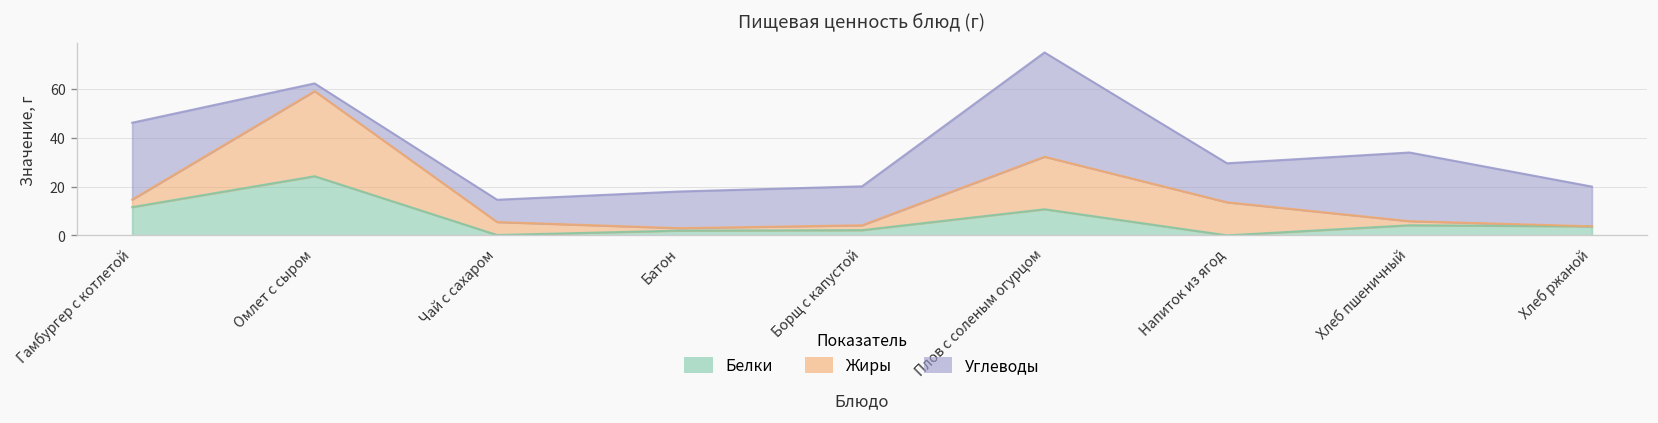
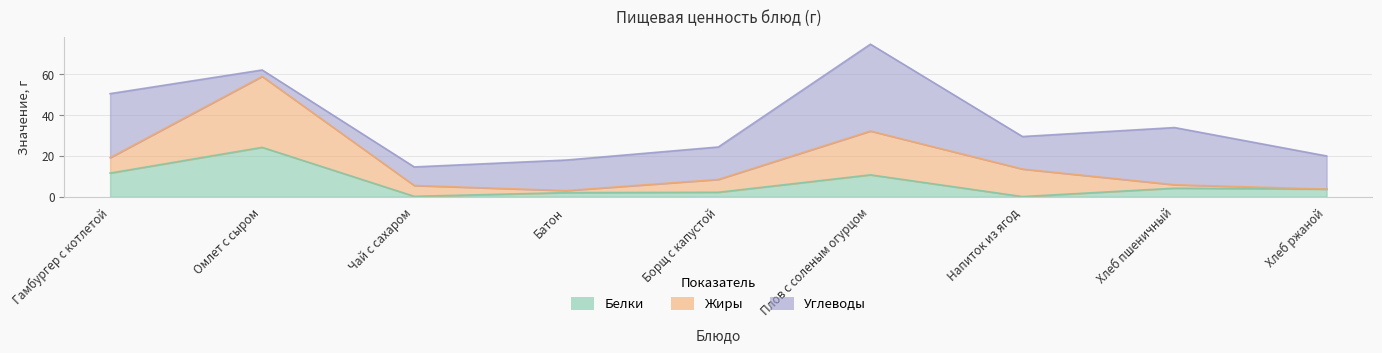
  {
    "Жиры": {
-     "Гамбургер с котлетой": 3,
+     "Гамбургер с котлетой": 8,
      "Омлет с сыром": 35,
      "Чай с сахаром": 5,
-     "Борщ с капустой": 2,
+     "Борщ с капустой": 6,
      "Плов с соленым огурцом": 22,
      "Напиток из ягод": 14,
      "Хлеб пшеничный": 2
    }
  }
